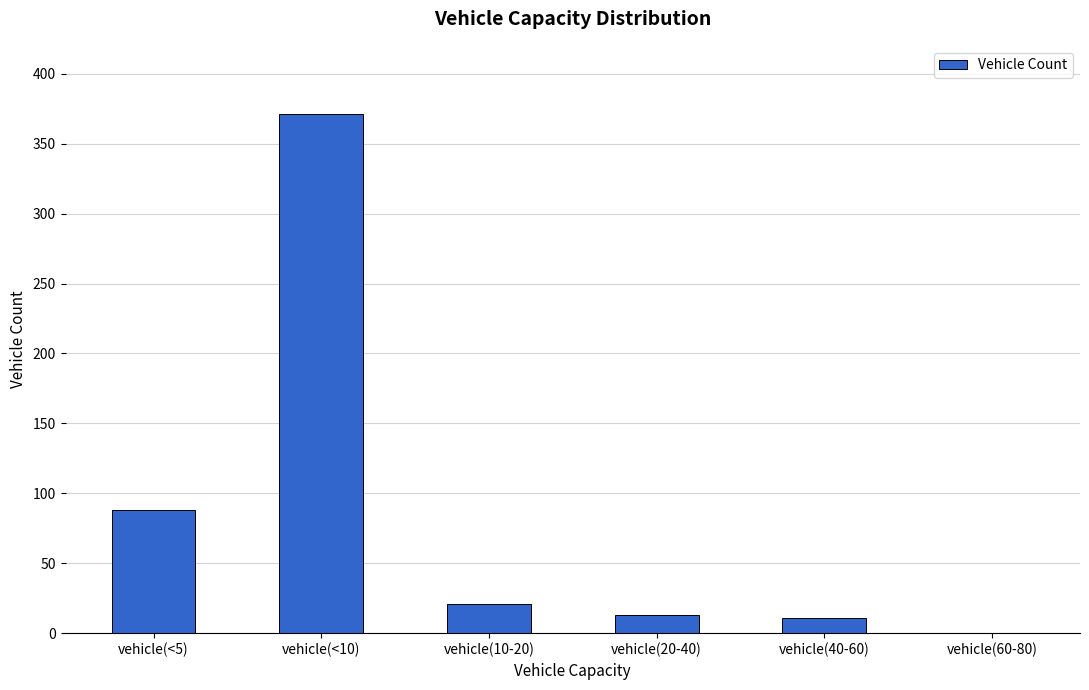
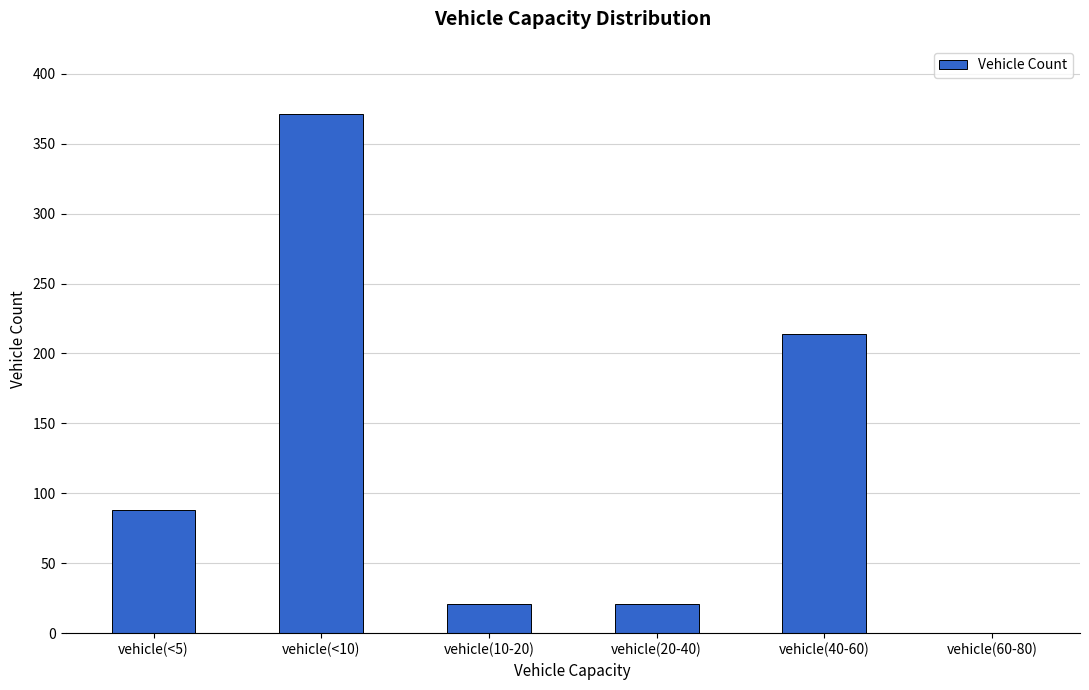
  {
    "vehicle(<5)": 88,
    "vehicle(<10)": 371,
    "vehicle(10-20)": 21,
-   "vehicle(20-40)": 13,
-   "vehicle(40-60)": 11,
+   "vehicle(20-40)": 21,
+   "vehicle(40-60)": 214,
    "vehicle(60-80)": 0
  }
